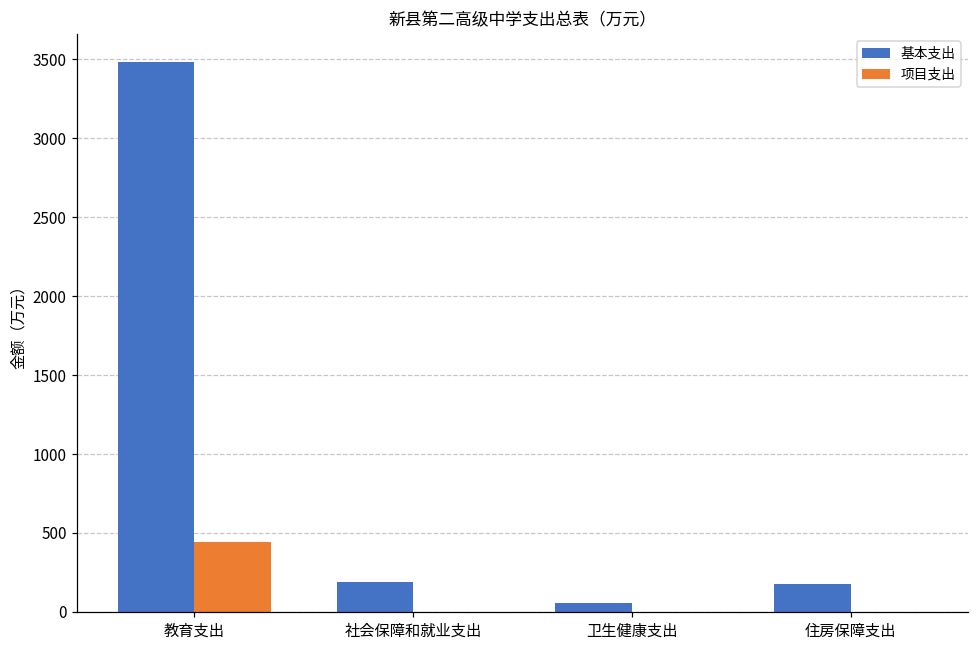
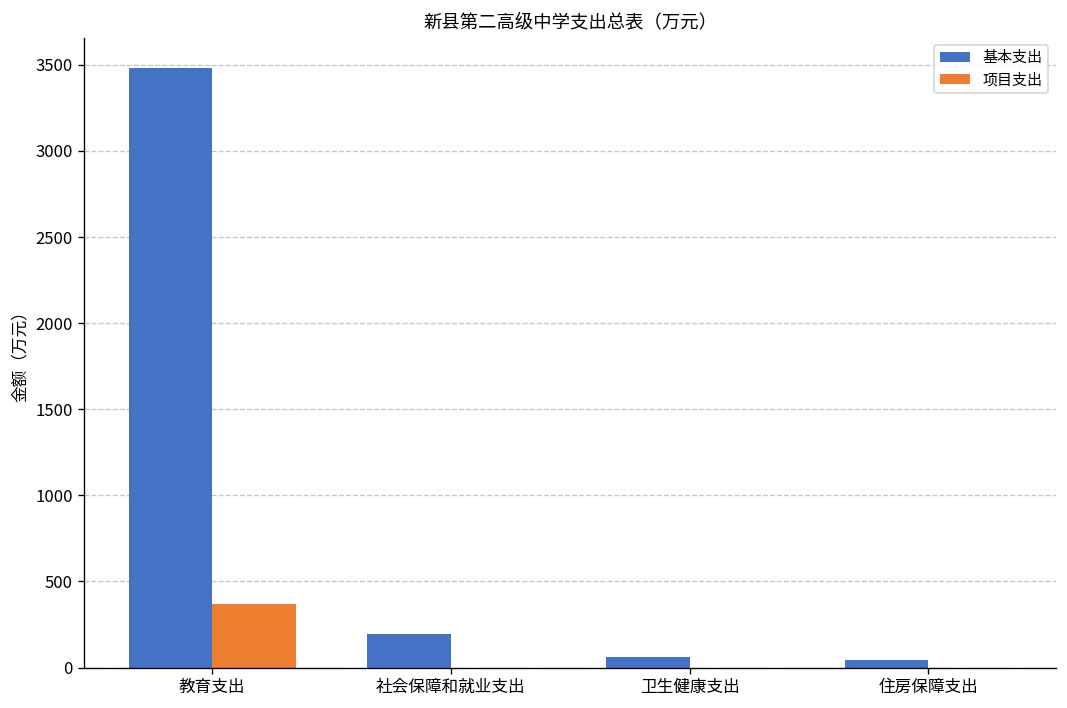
  {
    "基本支出": {
      "教育支出": 3480,
      "社会保障和就业支出": 190,
      "卫生健康支出": 60,
-     "住房保障支出": 180
+     "住房保障支出": 50
    },
    "项目支出": {
-     "教育支出": 440,
+     "教育支出": 370,
      "社会保障和就业支出": 0,
      "卫生健康支出": 0,
      "住房保障支出": 0
    }
  }
